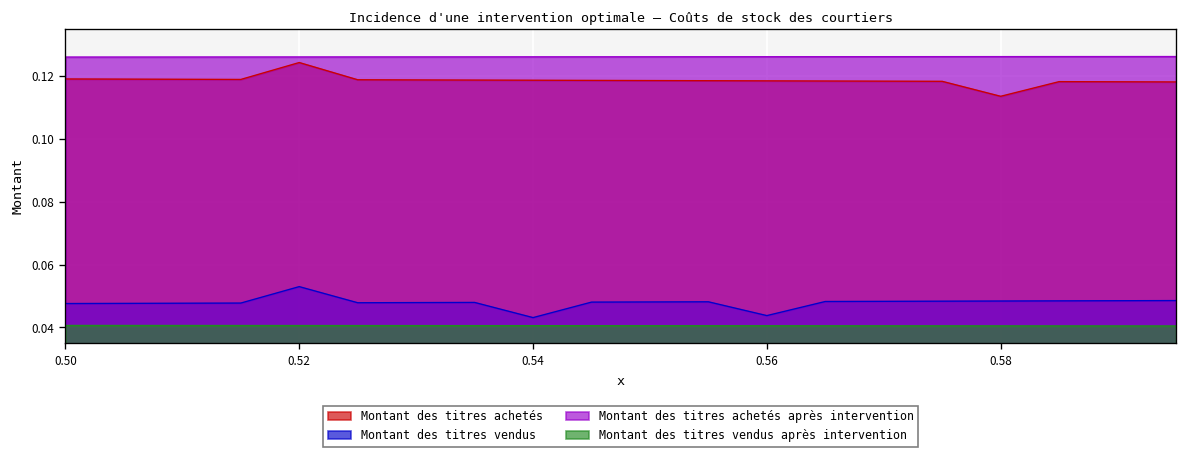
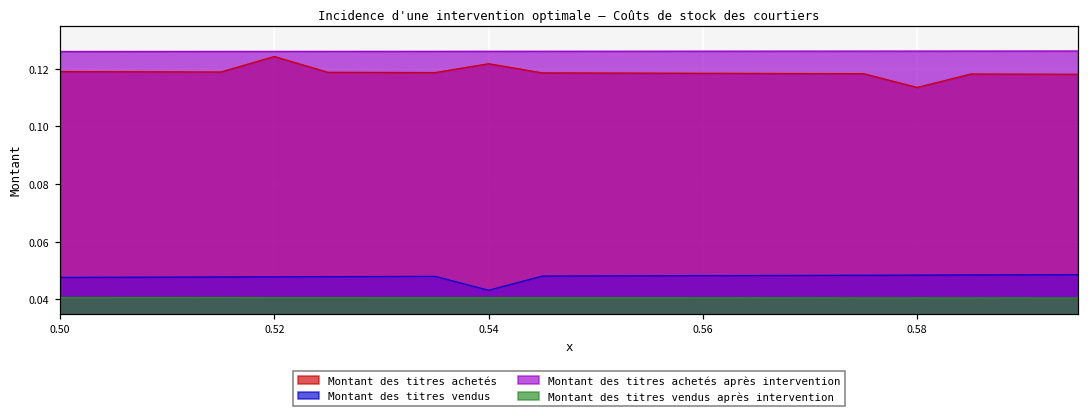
  {
    "Montant des titres achetés": {
      "0.50": 0.119,
      "0.52": 0.124,
-     "0.54": 0.119,
+     "0.54": 0.122,
      "0.56": 0.118,
      "0.58": 0.114
    },
    "Montant des titres vendus": {
      "0.50": 0.048,
-     "0.52": 0.053,
+     "0.52": 0.048,
      "0.54": 0.043,
-     "0.56": 0.044,
+     "0.56": 0.048,
      "0.58": 0.048
    },
    "Montant des titres achetés après intervention": {
      "0.50": 0.126,
      "0.52": 0.126,
      "0.54": 0.126,
      "0.56": 0.126,
      "0.58": 0.126
    },
    "Montant des titres vendus après intervention": {
      "0.50": 0.041,
      "0.52": 0.041,
      "0.54": 0.041,
      "0.56": 0.041,
      "0.58": 0.041
    }
  }
